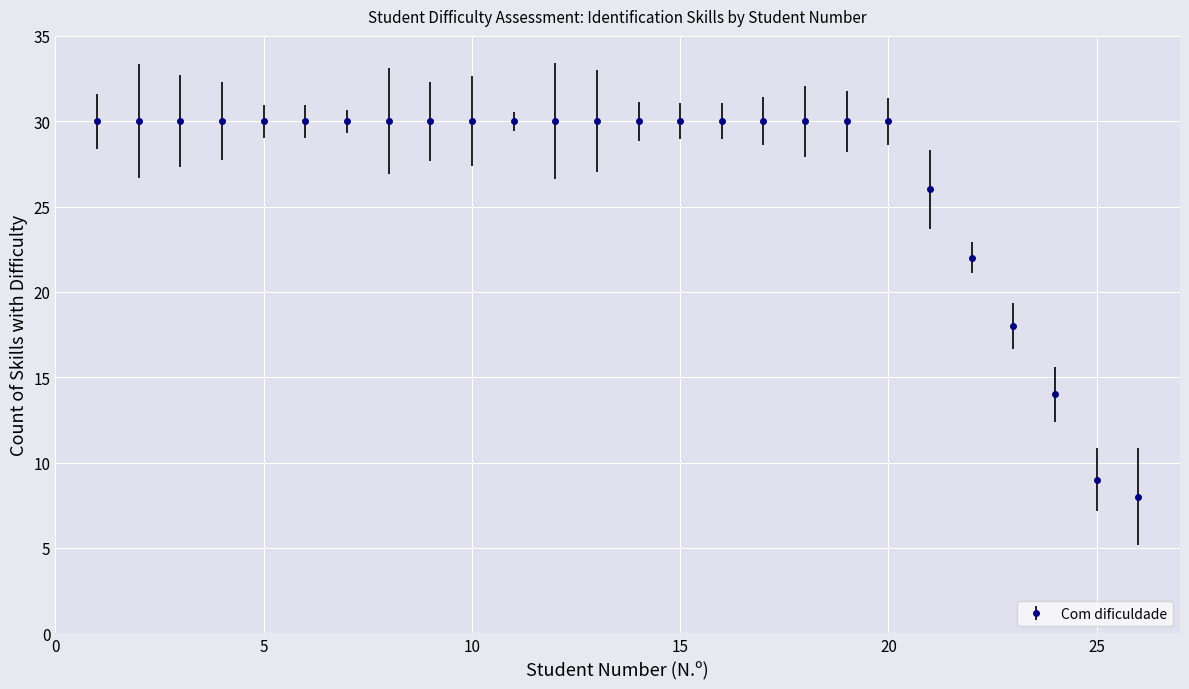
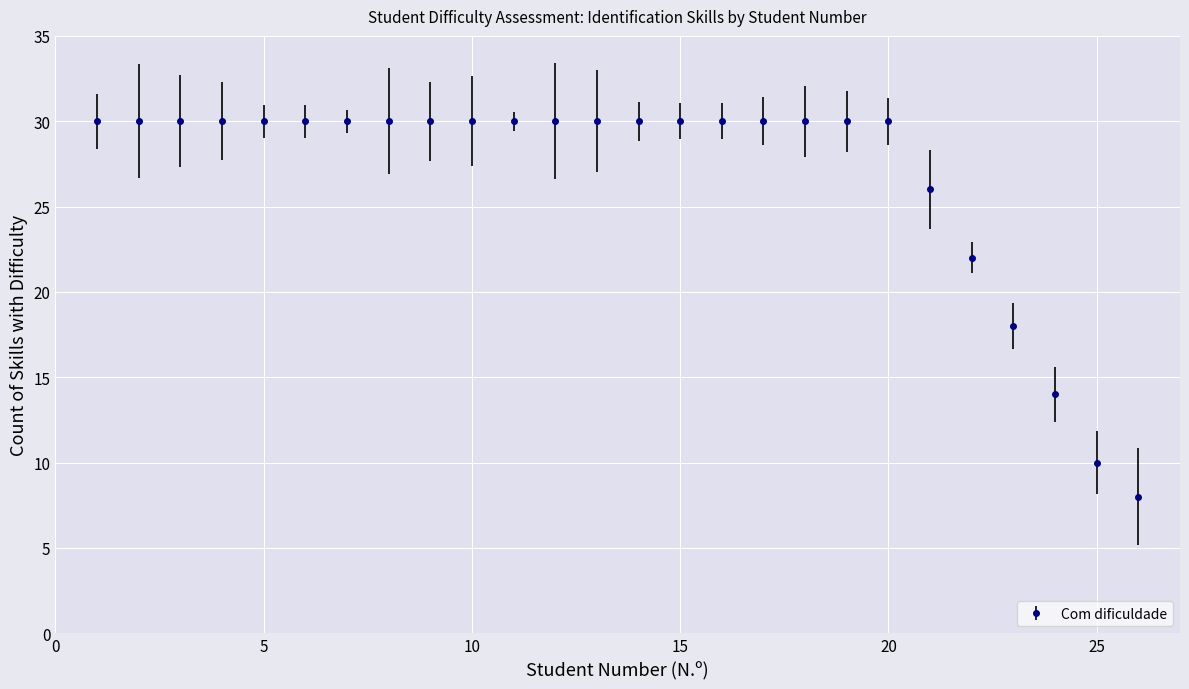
  {
    "5": 30,
    "10": 30,
    "15": 30,
    "20": 30,
-   "25": 9
+   "25": 10
  }
